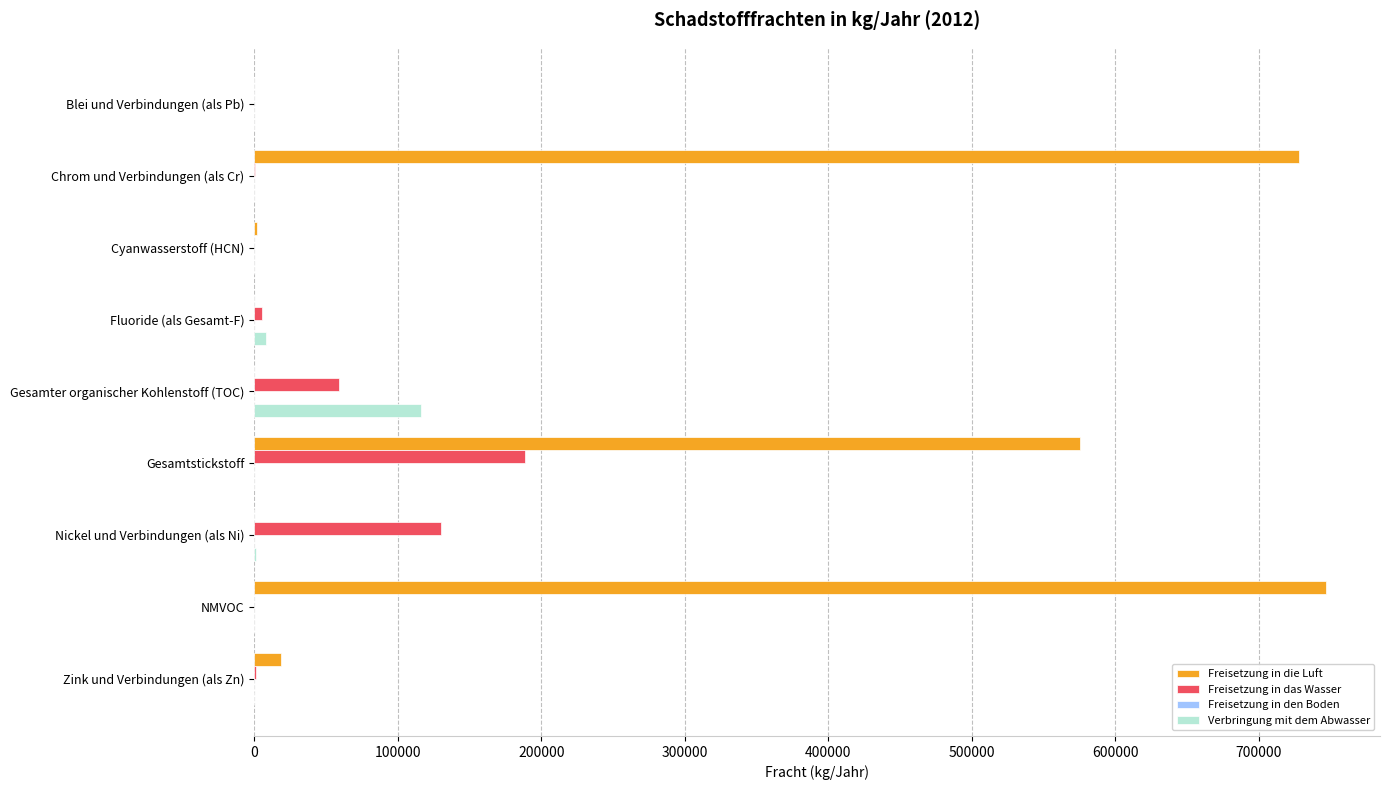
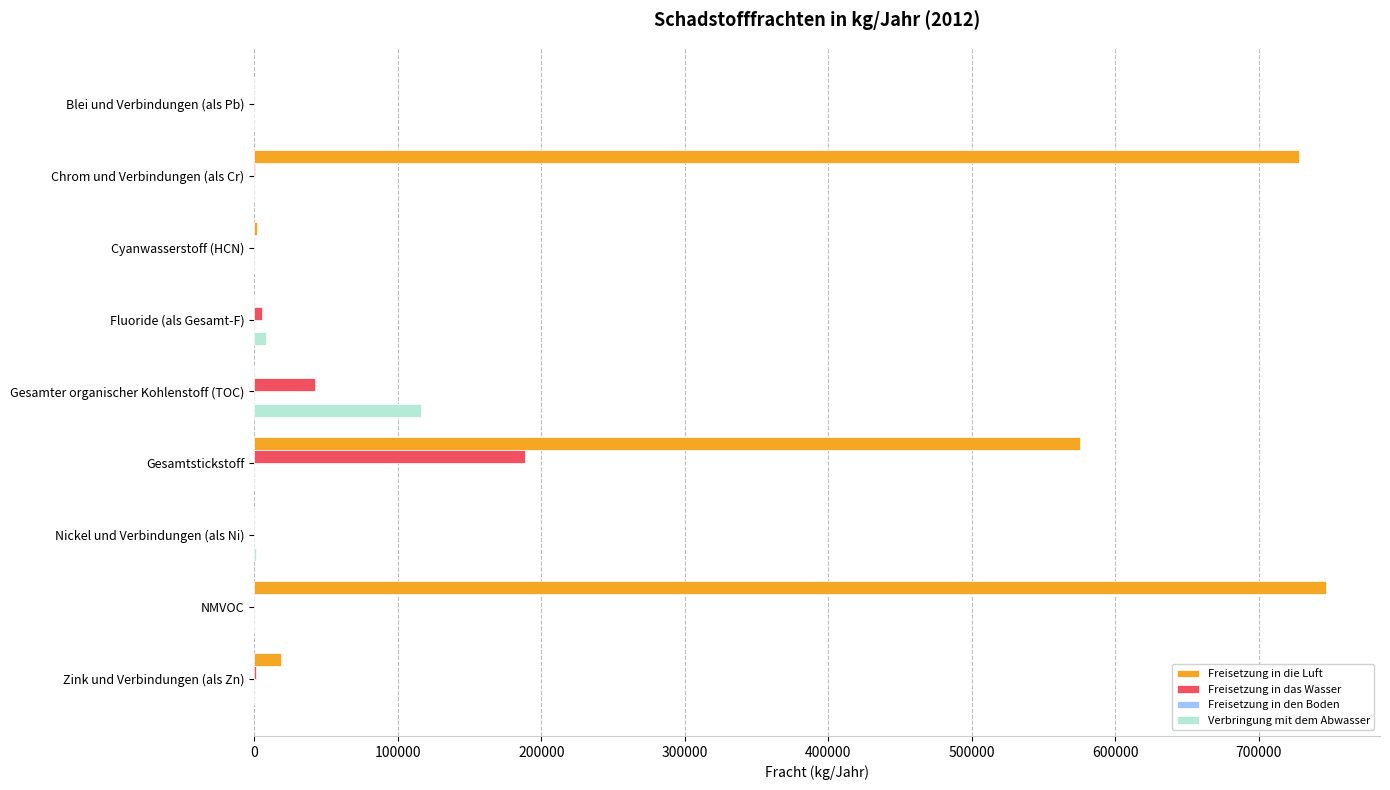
  {
    "Freisetzung in die Luft": {
      "Blei und Verbindungen (als Pb)": 0,
      "Chrom und Verbindungen (als Cr)": 728000,
      "Fluoride (als Gesamt-F)": 0,
      "Gesamter organischer Kohlenstoff (TOC)": 0,
      "Gesamtstickstoff": 575000,
      "NMVOC": 747000,
      "Zink und Verbindungen (als Zn)": 19000
    },
    "Freisetzung in das Wasser": {
      "Blei und Verbindungen (als Pb)": 0,
      "Cyanwasserstoff (HCN)": 0,
      "Fluoride (als Gesamt-F)": 6000,
-     "Gesamter organischer Kohlenstoff (TOC)": 59000,
+     "Gesamter organischer Kohlenstoff (TOC)": 43000,
      "Gesamtstickstoff": 189000,
-     "Nickel und Verbindungen (als Ni)": 130000,
+     "Nickel und Verbindungen (als Ni)": 0,
      "NMVOC": 0
    }
  }
